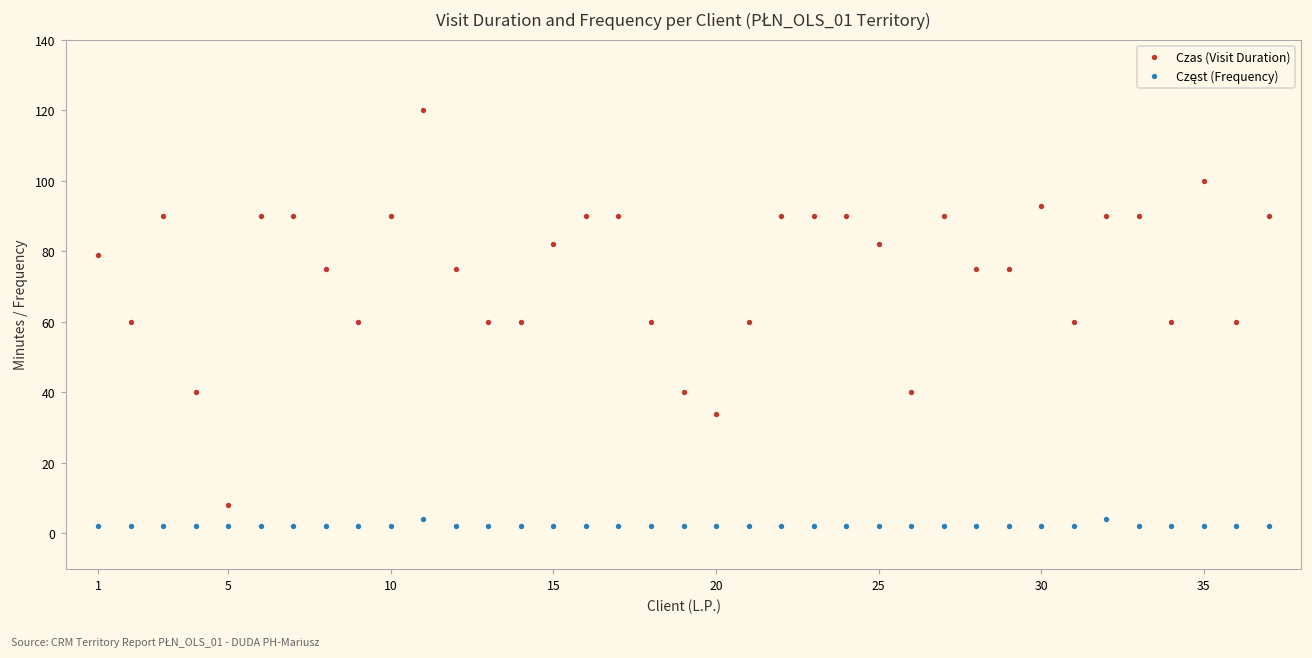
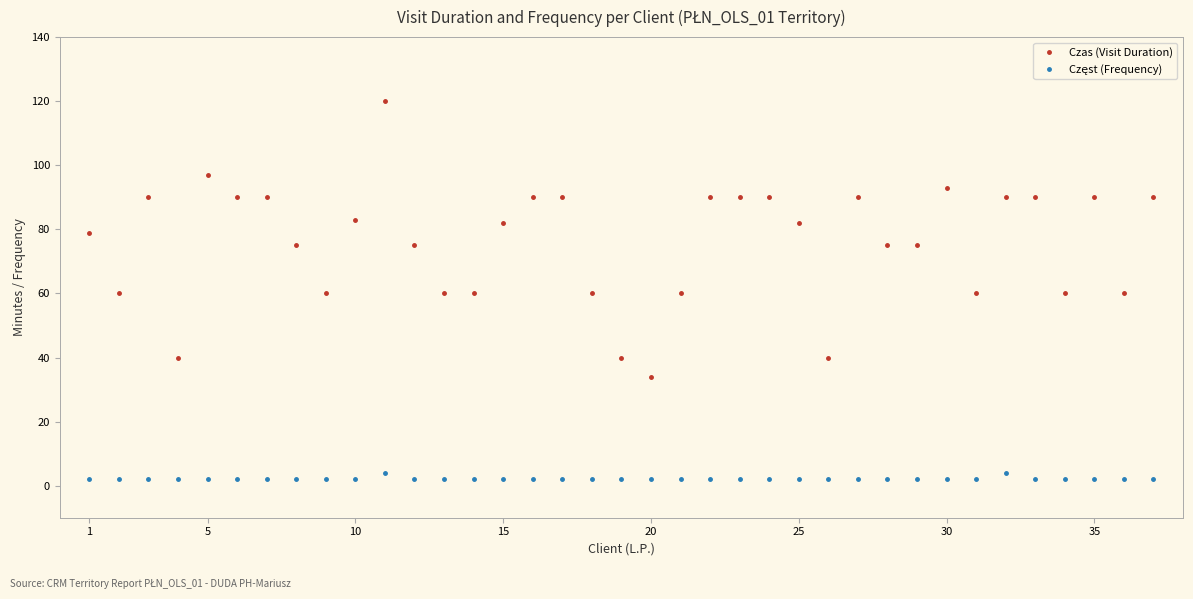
  {
    "Czas (Visit Duration)": {
      "1": 79,
-     "5": 8,
-     "10": 90,
+     "5": 97,
+     "10": 83,
      "15": 82,
      "20": 34,
      "25": 82,
      "30": 93,
-     "35": 100
+     "35": 90
    },
    "Częst (Frequency)": {
      "1": 2,
      "5": 2,
      "10": 2,
      "15": 2,
      "20": 2,
      "25": 2,
      "30": 2,
      "35": 2
    }
  }
